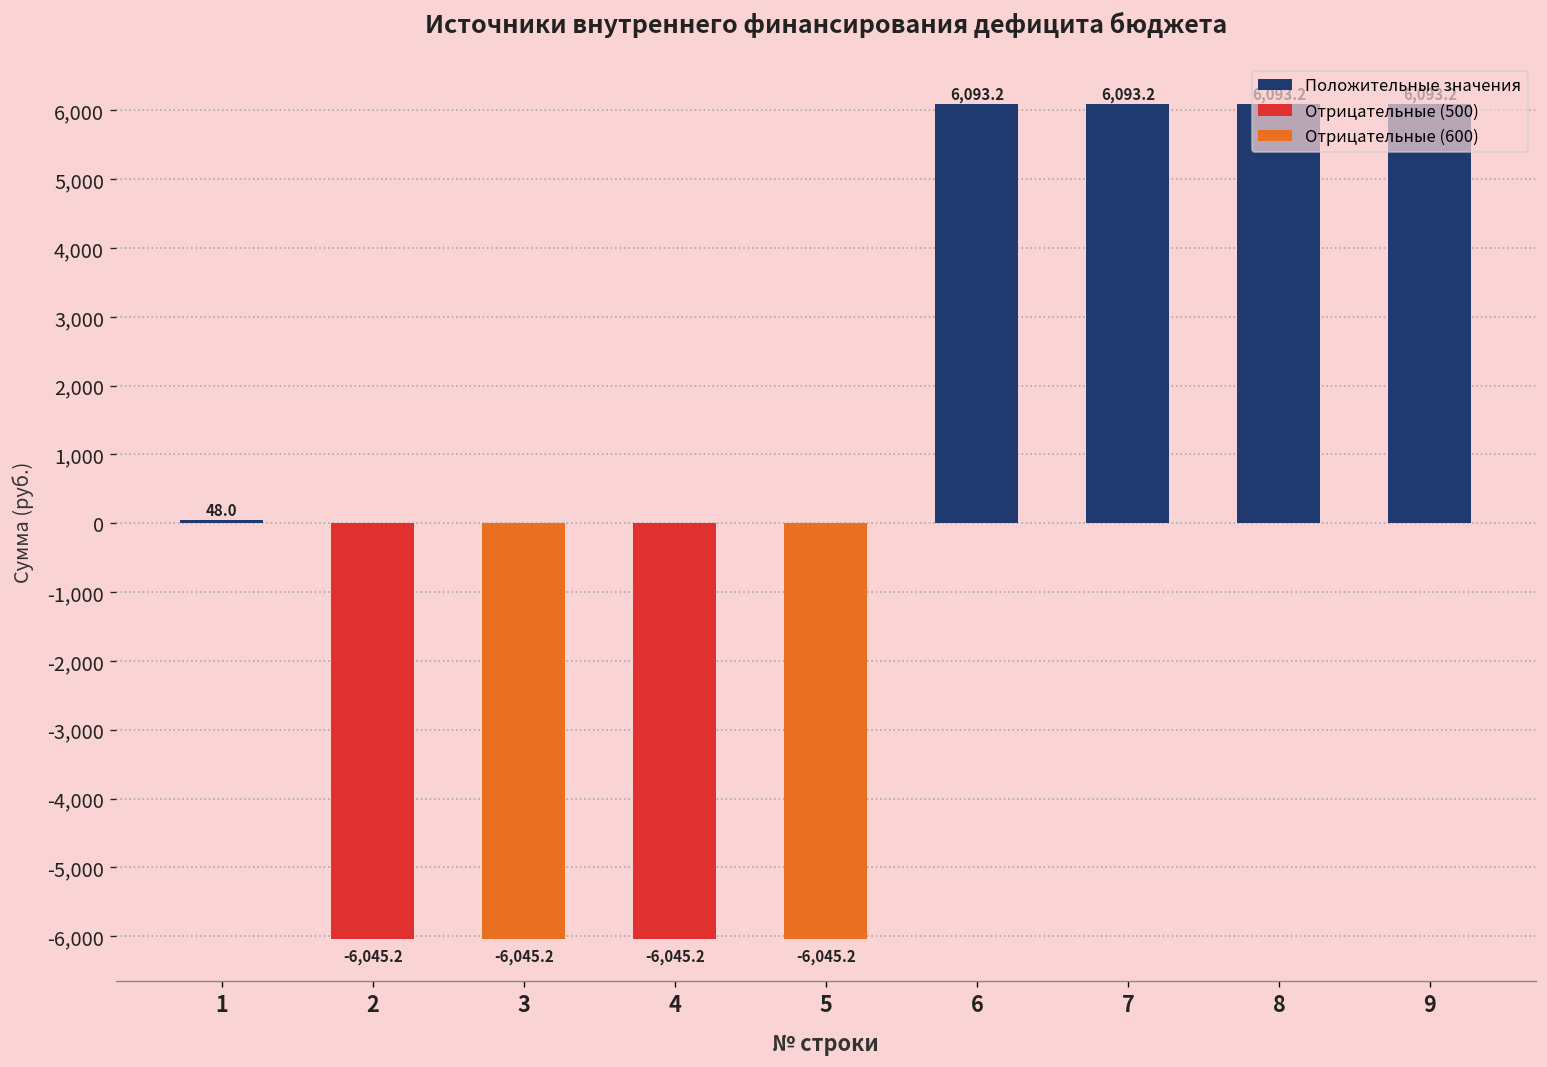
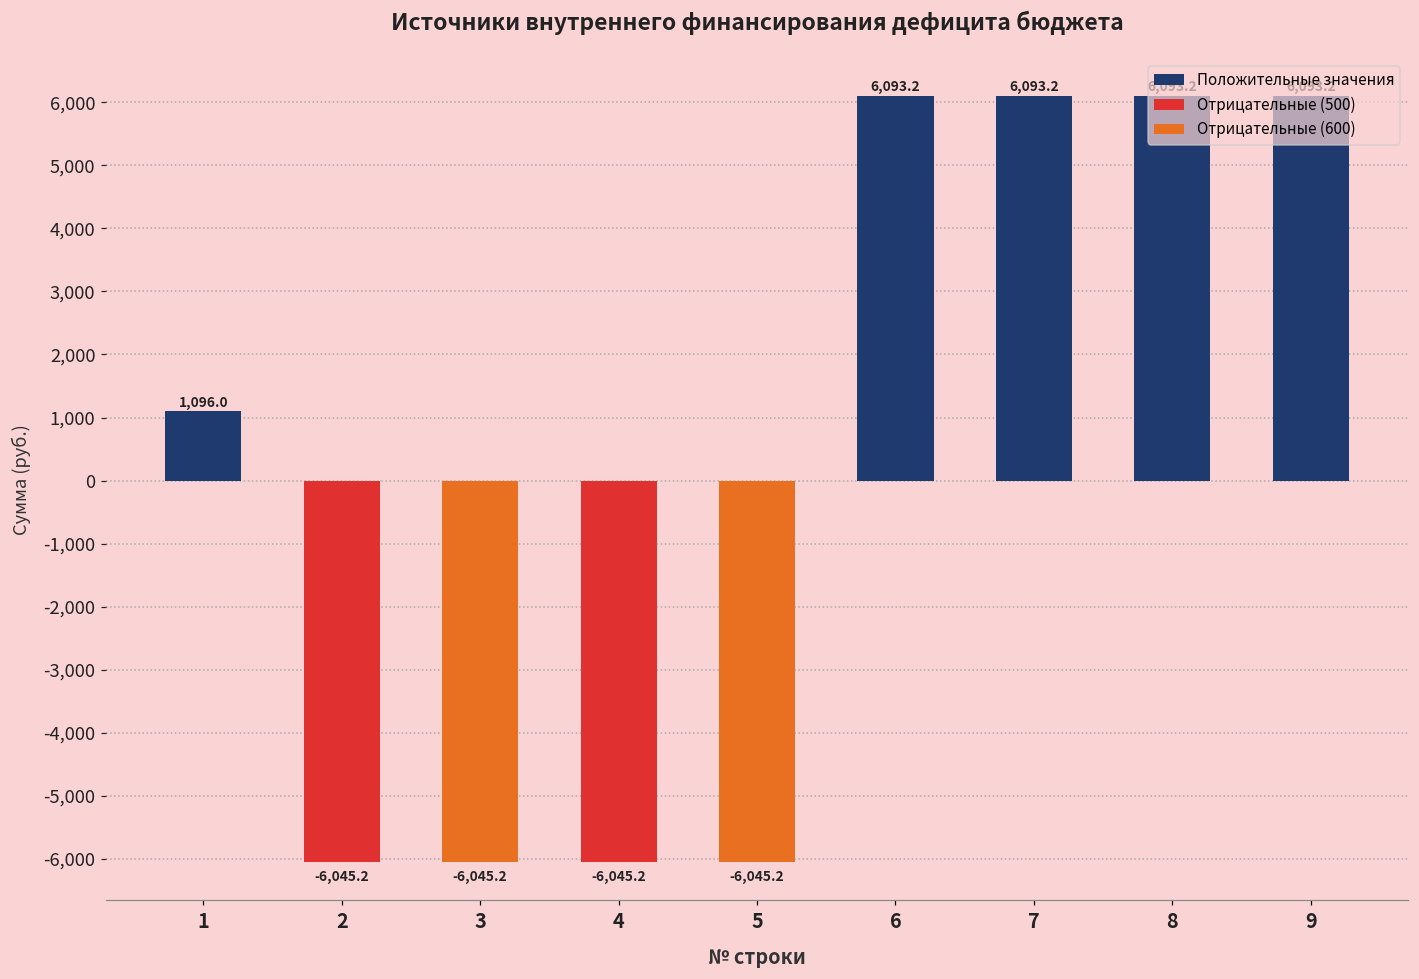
  {
-   "1": "48.0",
+   "1": "1,096.0",
    "2": "-6,045.2",
    "3": "-6,045.2",
    "4": "-6,045.2",
    "5": "-6,045.2",
    "6": "6,093.2",
    "7": "6,093.2"
  }
